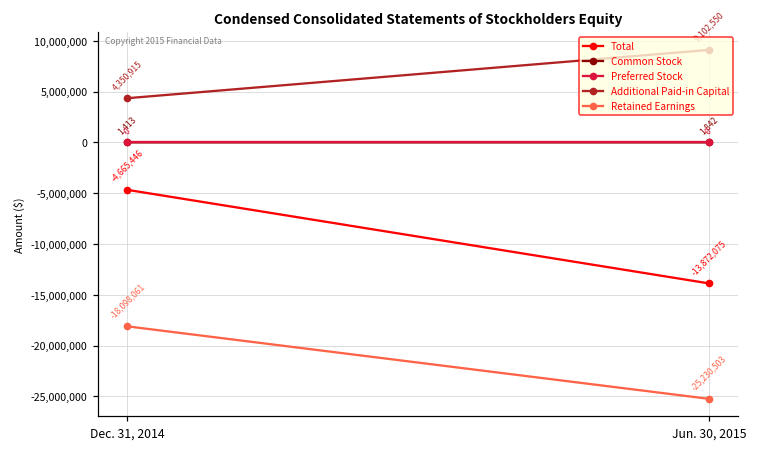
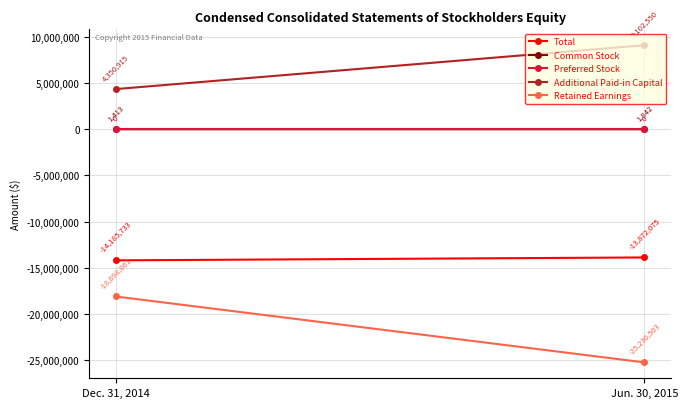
  {
    "Total": {
-     "Dec. 31, 2014": "-4,665,446",
+     "Dec. 31, 2014": "-14,185,733",
      "Jun. 30, 2015": "-13,872,075"
    },
    "Retained Earnings": {
      "Jun. 30, 2015": "-25,230,503"
    }
  }
